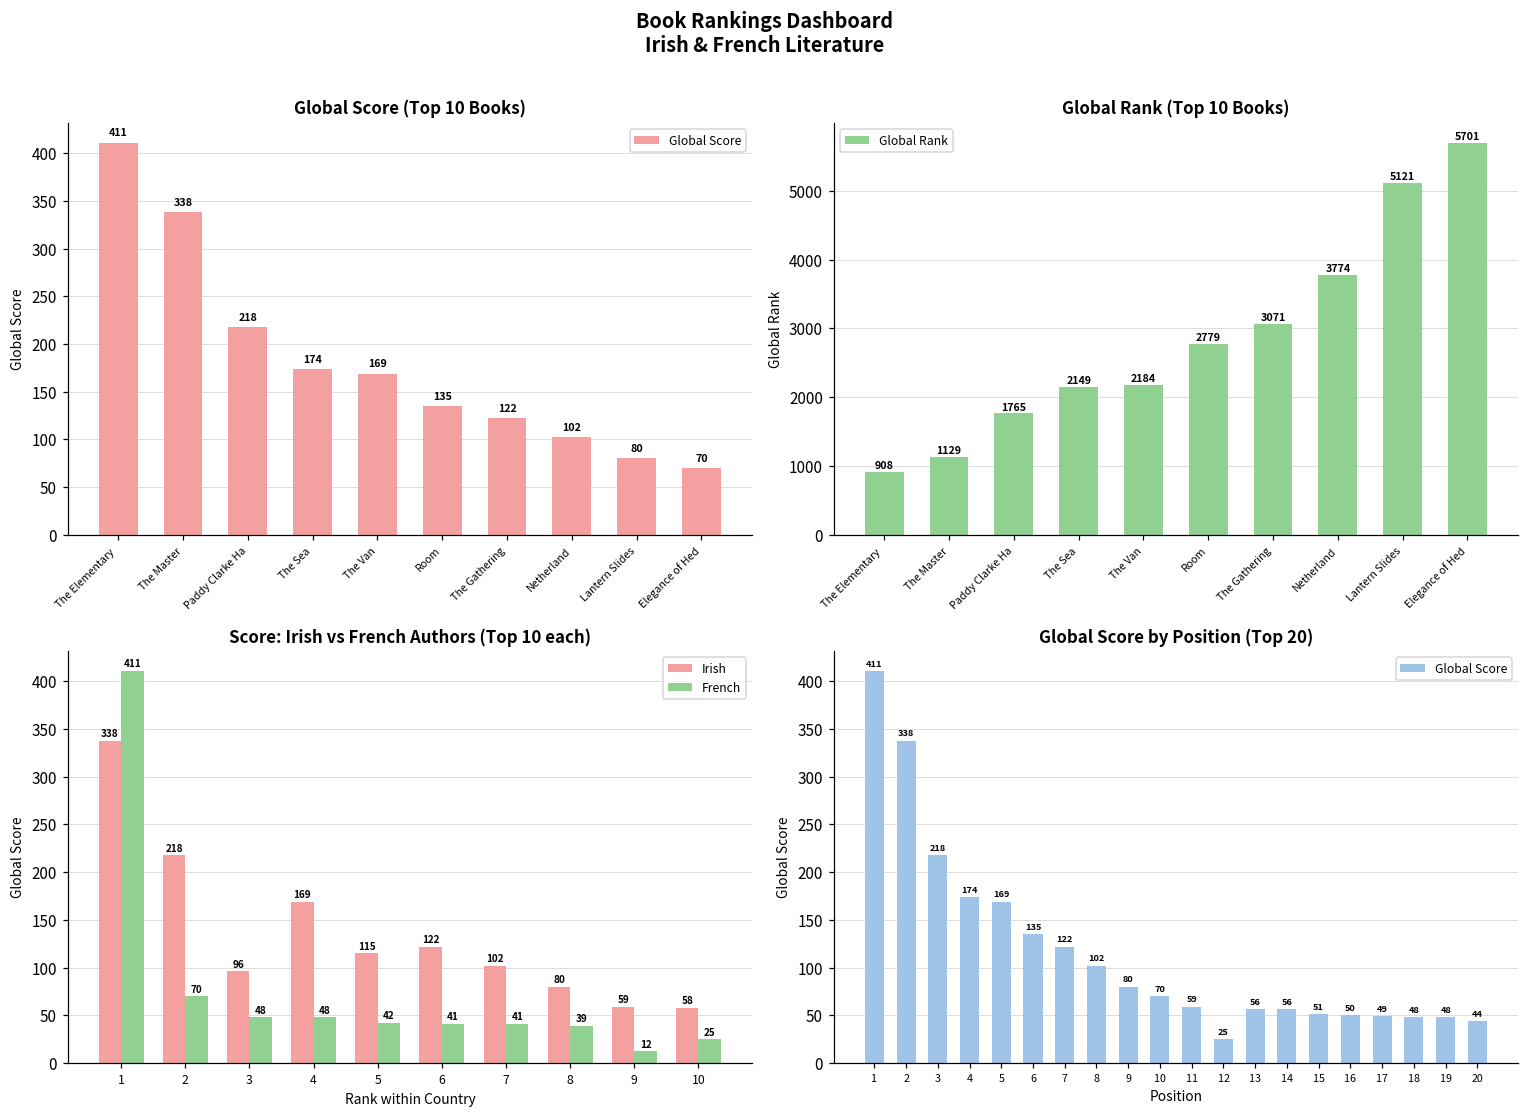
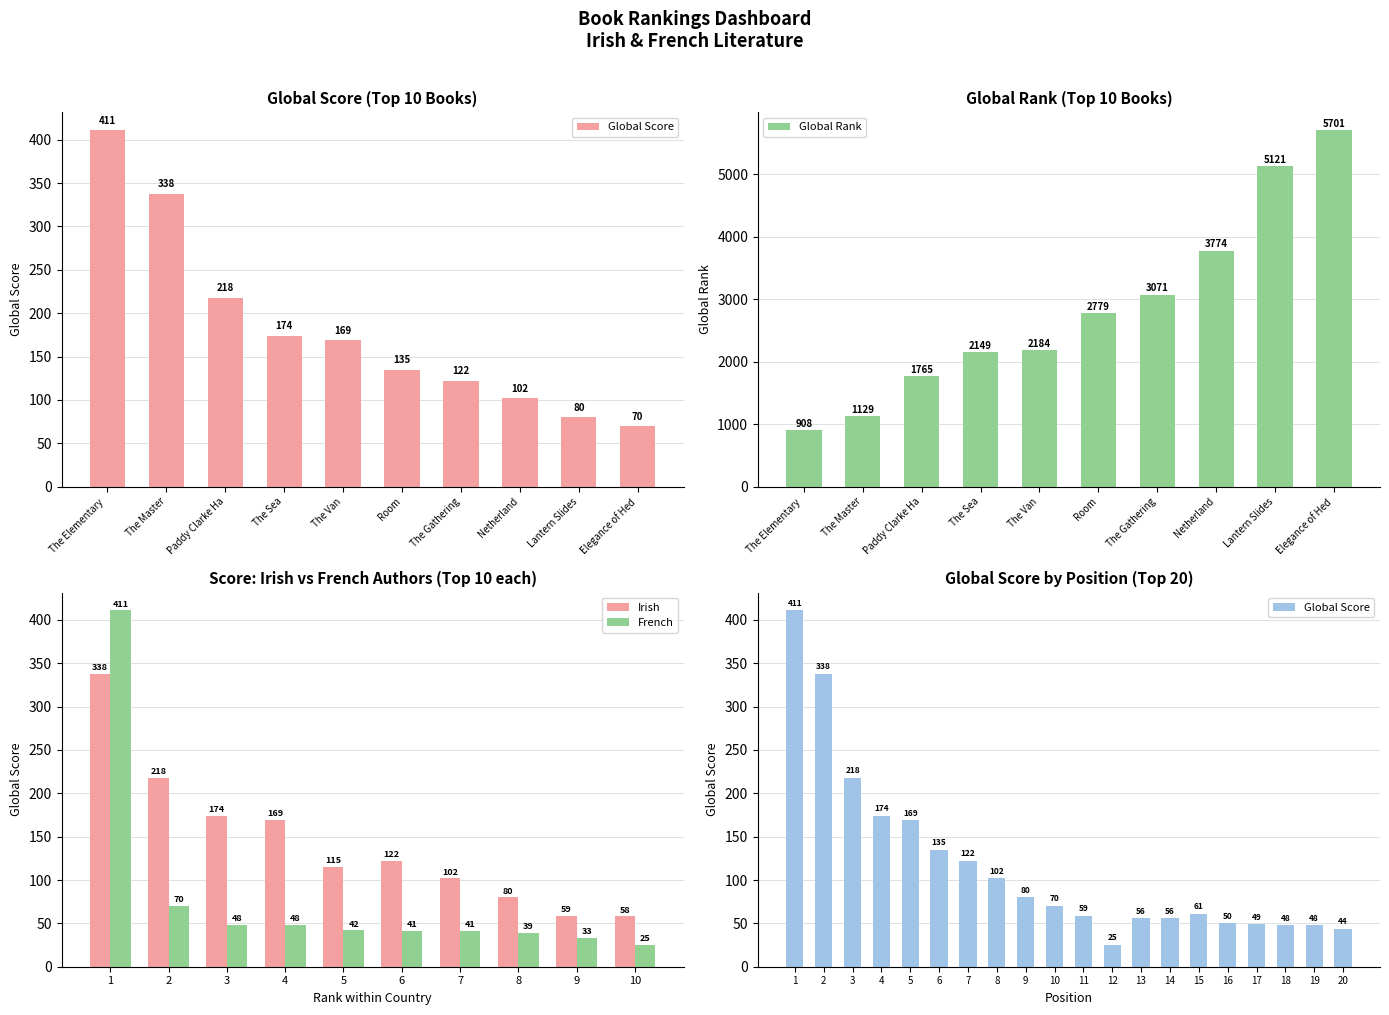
  {
    "Global Score (Top 10 Books)": {
      "The Elementary": 411,
      "The Master": 338,
      "Paddy Clarke Ha": 218,
      "The Sea": 174,
      "The Van": 169,
      "Room": 135,
      "The Gathering": 122,
      "Netherland": 102,
      "Lantern Slides": 80,
      "Elegance of Hed": 70
    },
    "Global Rank (Top 10 Books)": {
      "The Elementary": 908,
      "The Master": 1129,
      "Paddy Clarke Ha": 1765,
      "The Sea": 2149,
      "The Van": 2184,
      "Room": 2779,
      "The Gathering": 3071,
      "Netherland": 3774,
      "Lantern Slides": 5121,
      "Elegance of Hed": 5701
    },
    "Score: Irish vs French Authors (Top 10 each)": {
      "Irish": {
        "1": 338,
        "2": 218,
-       "3": 96,
+       "3": 174,
        "4": 169,
        "5": 115,
        "6": 122,
        "7": 102,
        "8": 80,
        "9": 59,
        "10": 58
      },
      "French": {
        "1": 411,
        "2": 70,
        "3": 48,
        "4": 48,
        "5": 42,
        "6": 41,
        "7": 41,
        "8": 39,
-       "9": 12,
+       "9": 33,
        "10": 25
      }
    },
    "Global Score by Position (Top 20)": {
      "1": 411,
      "2": 338,
      "3": 218,
      "4": 174,
      "5": 169,
      "6": 135,
      "7": 122,
      "8": 102,
      "9": 80,
      "10": 70,
      "11": 59,
      "12": 25,
      "13": 56,
      "14": 56,
-     "15": 51,
+     "15": 61,
      "16": 50,
      "17": 49,
      "18": 48,
      "19": 48,
      "20": 44
    }
  }
